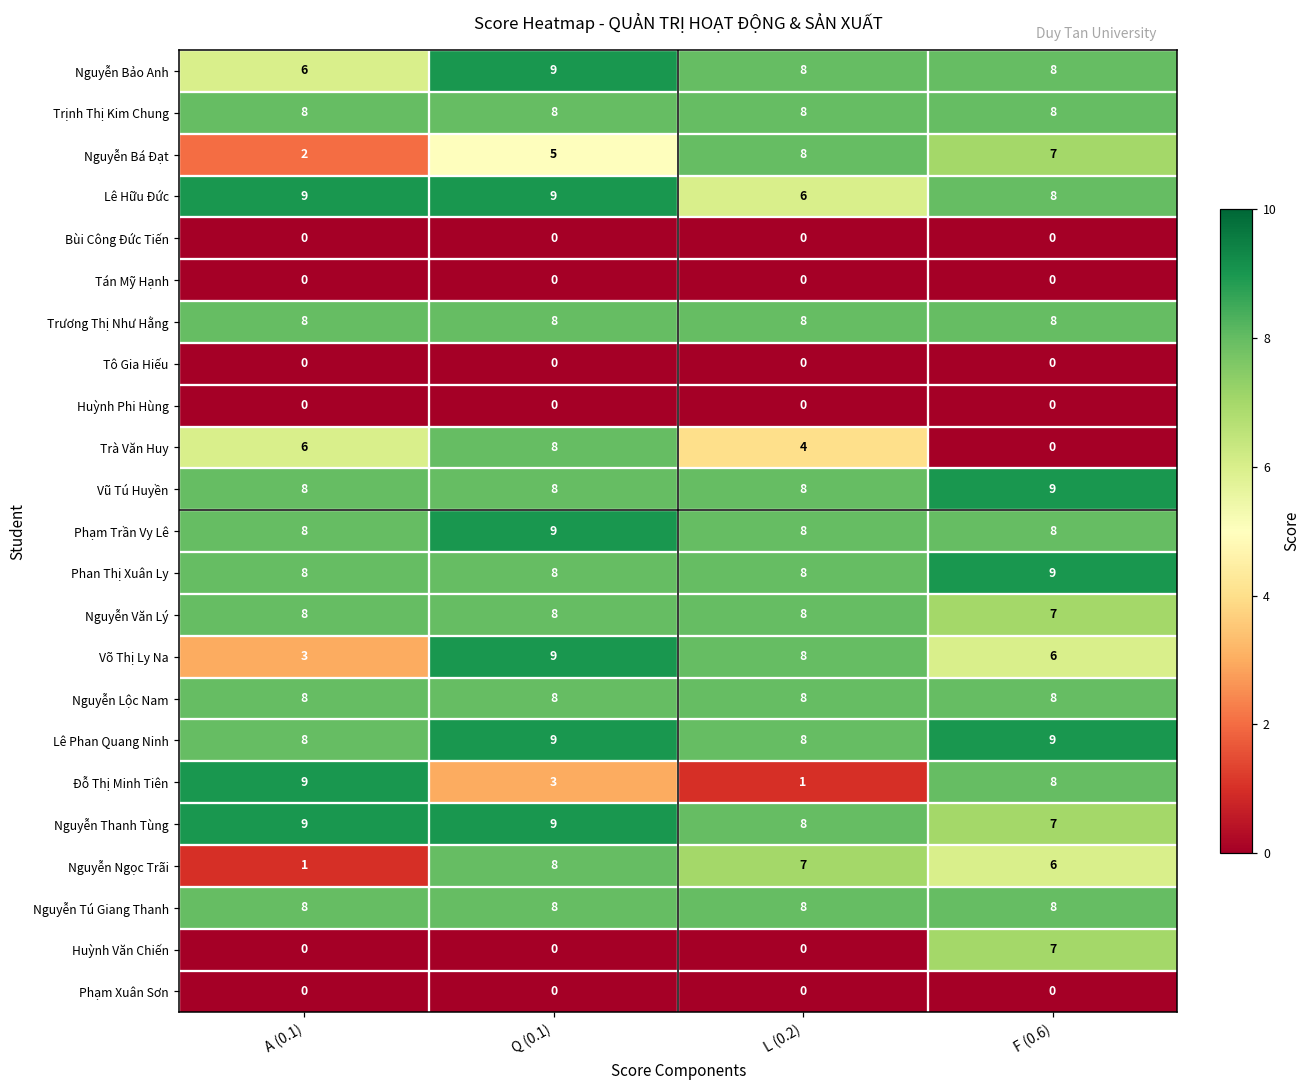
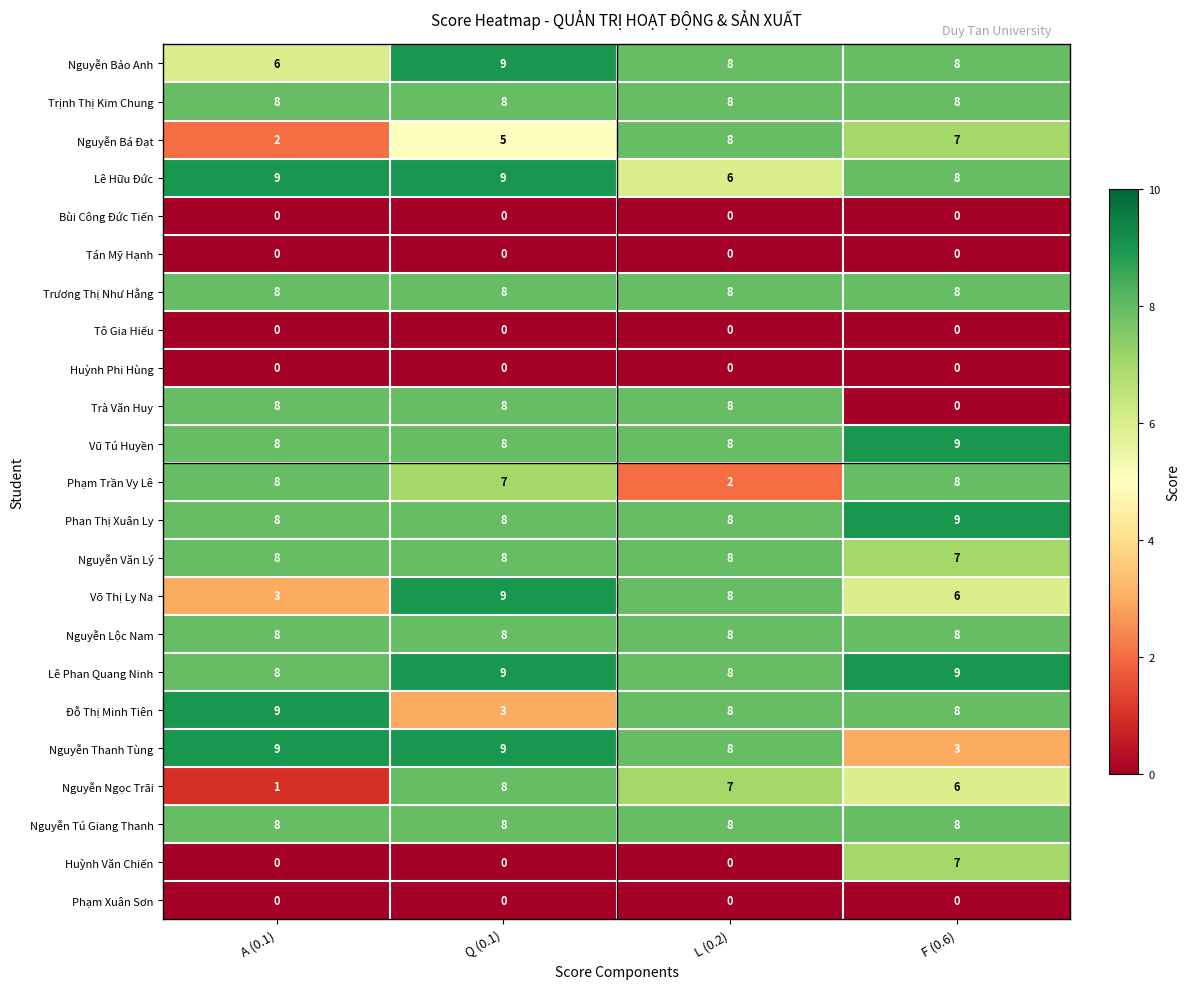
  {
    "Nguyễn Bảo Anh": {
      "A (0.1)": 6,
      "Q (0.1)": 9,
      "L (0.2)": 8,
      "F (0.6)": 8
    },
    "Trịnh Thị Kim Chung": {
      "A (0.1)": 8,
      "Q (0.1)": 8,
      "L (0.2)": 8,
      "F (0.6)": 8
    },
    "Nguyễn Bá Đạt": {
      "A (0.1)": 2,
      "Q (0.1)": 5,
      "L (0.2)": 8,
      "F (0.6)": 7
    },
    "Lê Hữu Đức": {
      "A (0.1)": 9,
      "Q (0.1)": 9,
      "L (0.2)": 6,
      "F (0.6)": 8
    },
    "Bùi Công Đức Tiến": {
      "A (0.1)": 0,
      "Q (0.1)": 0,
      "L (0.2)": 0,
      "F (0.6)": 0
    },
    "Tán Mỹ Hạnh": {
      "A (0.1)": 0,
      "Q (0.1)": 0,
      "L (0.2)": 0,
      "F (0.6)": 0
    },
    "Trương Thị Như Hằng": {
      "A (0.1)": 8,
      "Q (0.1)": 8,
      "L (0.2)": 8,
      "F (0.6)": 8
    },
    "Tô Gia Hiếu": {
      "A (0.1)": 0,
      "Q (0.1)": 0,
      "L (0.2)": 0,
      "F (0.6)": 0
    },
    "Huỳnh Phi Hùng": {
      "A (0.1)": 0,
      "Q (0.1)": 0,
      "L (0.2)": 0,
      "F (0.6)": 0
    },
    "Trà Văn Huy": {
-     "A (0.1)": 6,
+     "A (0.1)": 8,
      "Q (0.1)": 8,
-     "L (0.2)": 4,
+     "L (0.2)": 8,
      "F (0.6)": 0
    },
    "Vũ Tú Huyền": {
      "A (0.1)": 8,
      "Q (0.1)": 8,
      "L (0.2)": 8,
      "F (0.6)": 9
    },
    "Phạm Trần Vy Lê": {
      "A (0.1)": 8,
-     "Q (0.1)": 9,
-     "L (0.2)": 8,
+     "Q (0.1)": 7,
+     "L (0.2)": 2,
      "F (0.6)": 8
    },
    "Phan Thị Xuân Ly": {
      "A (0.1)": 8,
      "Q (0.1)": 8,
      "L (0.2)": 8,
      "F (0.6)": 9
    },
    "Nguyễn Văn Lý": {
      "A (0.1)": 8,
      "Q (0.1)": 8,
      "L (0.2)": 8,
      "F (0.6)": 7
    },
    "Võ Thị Ly Na": {
      "A (0.1)": 3,
      "Q (0.1)": 9,
      "L (0.2)": 8,
      "F (0.6)": 6
    },
    "Nguyễn Lộc Nam": {
      "A (0.1)": 8,
      "Q (0.1)": 8,
      "L (0.2)": 8,
      "F (0.6)": 8
    },
    "Lê Phan Quang Ninh": {
      "A (0.1)": 8,
      "Q (0.1)": 9,
      "L (0.2)": 8,
      "F (0.6)": 9
    },
    "Đỗ Thị Minh Tiên": {
      "A (0.1)": 9,
      "Q (0.1)": 3,
-     "L (0.2)": 1,
+     "L (0.2)": 8,
      "F (0.6)": 8
    },
    "Nguyễn Thanh Tùng": {
      "A (0.1)": 9,
      "Q (0.1)": 9,
      "L (0.2)": 8,
-     "F (0.6)": 7
+     "F (0.6)": 3
    },
    "Nguyễn Ngọc Trãi": {
      "A (0.1)": 1,
      "Q (0.1)": 8,
      "L (0.2)": 7,
      "F (0.6)": 6
    },
    "Nguyễn Tú Giang Thanh": {
      "A (0.1)": 8,
      "Q (0.1)": 8,
      "L (0.2)": 8,
      "F (0.6)": 8
    },
    "Huỳnh Văn Chiến": {
      "A (0.1)": 0,
      "Q (0.1)": 0,
      "L (0.2)": 0,
      "F (0.6)": 7
    },
    "Phạm Xuân Sơn": {
      "A (0.1)": 0,
      "Q (0.1)": 0,
      "L (0.2)": 0,
      "F (0.6)": 0
    }
  }
